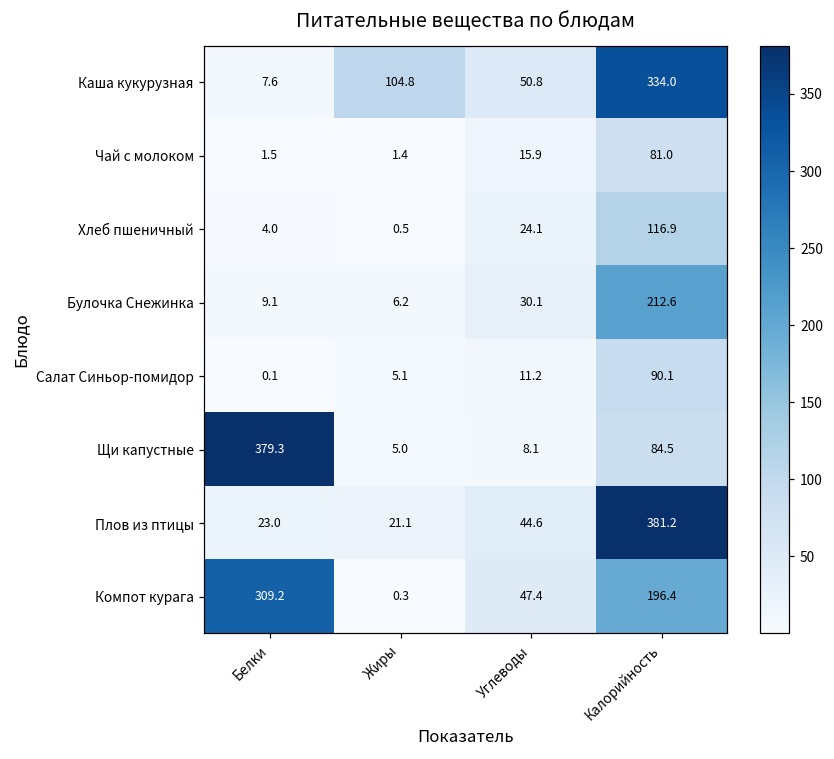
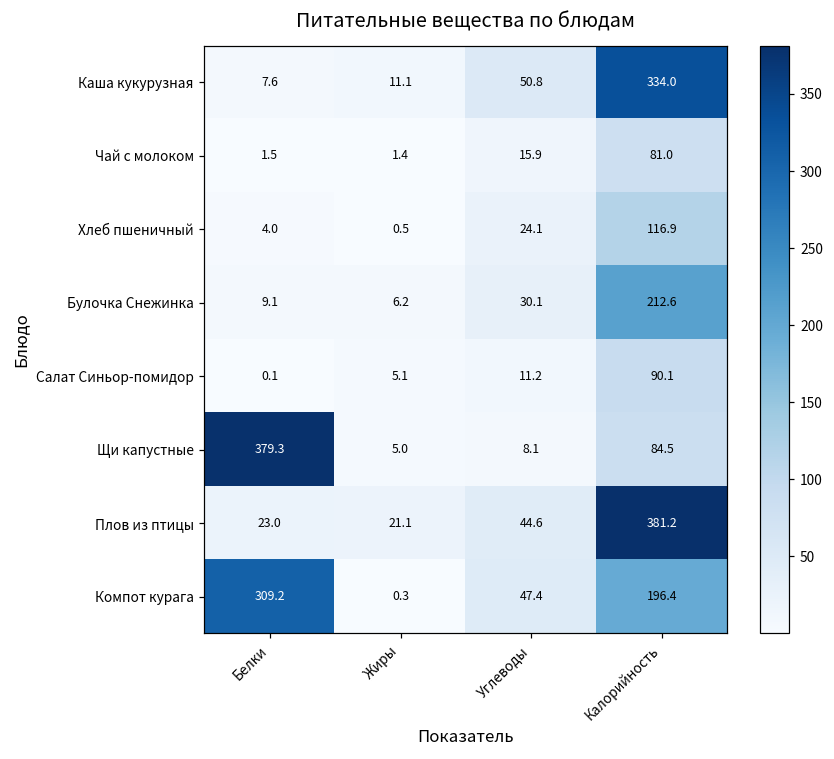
  {
    "Каша кукурузная": {
      "Белки": 7.6,
-     "Жиры": 104.8,
+     "Жиры": 11.1,
      "Углеводы": 50.8,
      "Калорийность": 334.0
    },
    "Чай с молоком": {
      "Белки": 1.5,
      "Жиры": 1.4,
      "Углеводы": 15.9,
      "Калорийность": 81.0
    },
    "Хлеб пшеничный": {
      "Белки": 4.0,
      "Жиры": 0.5,
      "Углеводы": 24.1,
      "Калорийность": 116.9
    },
    "Булочка Снежинка": {
      "Белки": 9.1,
      "Жиры": 6.2,
      "Углеводы": 30.1,
      "Калорийность": 212.6
    },
    "Салат Синьор-помидор": {
      "Белки": 0.1,
      "Жиры": 5.1,
      "Углеводы": 11.2,
      "Калорийность": 90.1
    },
    "Щи капустные": {
      "Белки": 379.3,
      "Жиры": 5.0,
      "Углеводы": 8.1,
      "Калорийность": 84.5
    },
    "Плов из птицы": {
      "Белки": 23.0,
      "Жиры": 21.1,
      "Углеводы": 44.6,
      "Калорийность": 381.2
    },
    "Компот курага": {
      "Белки": 309.2,
      "Жиры": 0.3,
      "Углеводы": 47.4,
      "Калорийность": 196.4
    }
  }
